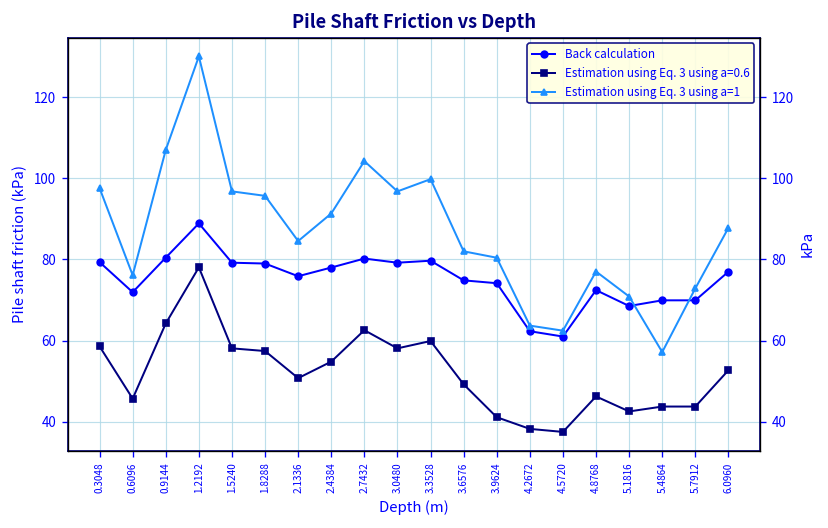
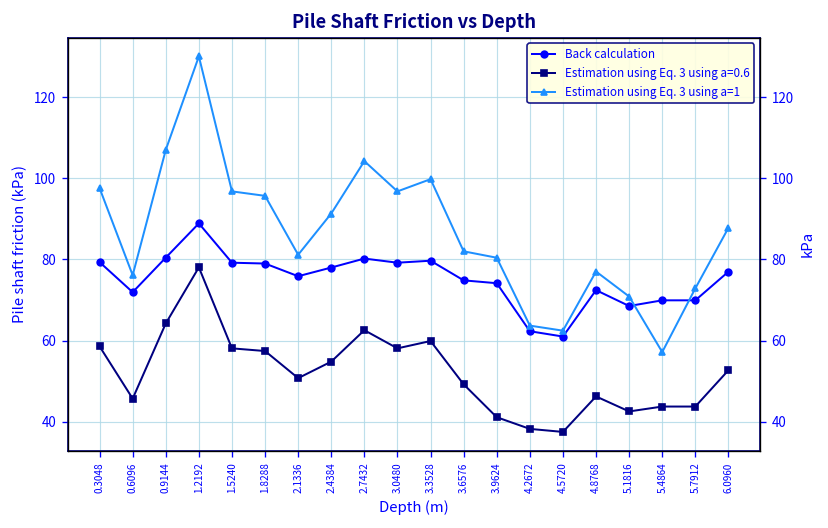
  {
    "Back calculation": {
      "0.3048": 79,
      "0.6096": 72,
      "0.9144": 80,
      "1.2192": 89,
      "1.5240": 79,
      "1.8288": 79,
      "2.1336": 76,
      "2.4384": 78,
      "2.7432": 80,
      "3.0480": 79,
      "3.3528": 80,
      "3.6576": 75,
      "3.9624": 74,
      "4.2672": 62,
      "4.5720": 61,
      "4.8768": 72,
      "5.1816": 69,
      "5.4864": 70,
      "5.7912": 70,
      "6.0960": 77
    },
    "Estimation using Eq. 3 using a=0.6": {
      "0.3048": 59,
      "0.6096": 46,
      "0.9144": 64,
      "1.2192": 78,
      "1.5240": 58,
      "1.8288": 57,
      "2.1336": 51,
      "2.4384": 55,
      "2.7432": 63,
      "3.0480": 58,
      "3.3528": 60,
      "3.6576": 49,
      "3.9624": 41,
      "4.2672": 38,
      "4.5720": 37,
      "4.8768": 46,
      "5.1816": 43,
      "5.4864": 44,
      "5.7912": 44,
      "6.0960": 53
    },
    "Estimation using Eq. 3 using a=1": {
      "0.3048": 98,
      "0.6096": 76,
      "0.9144": 107,
      "1.2192": 130,
      "1.5240": 97,
      "1.8288": 96,
-     "2.1336": 85,
+     "2.1336": 81,
      "2.4384": 91,
      "2.7432": 104,
      "3.0480": 97,
      "3.3528": 100,
      "3.6576": 82,
      "3.9624": 80,
      "4.2672": 64,
      "4.5720": 62,
      "4.8768": 77,
      "5.1816": 71,
      "5.4864": 57,
      "5.7912": 73,
      "6.0960": 88
    }
  }
